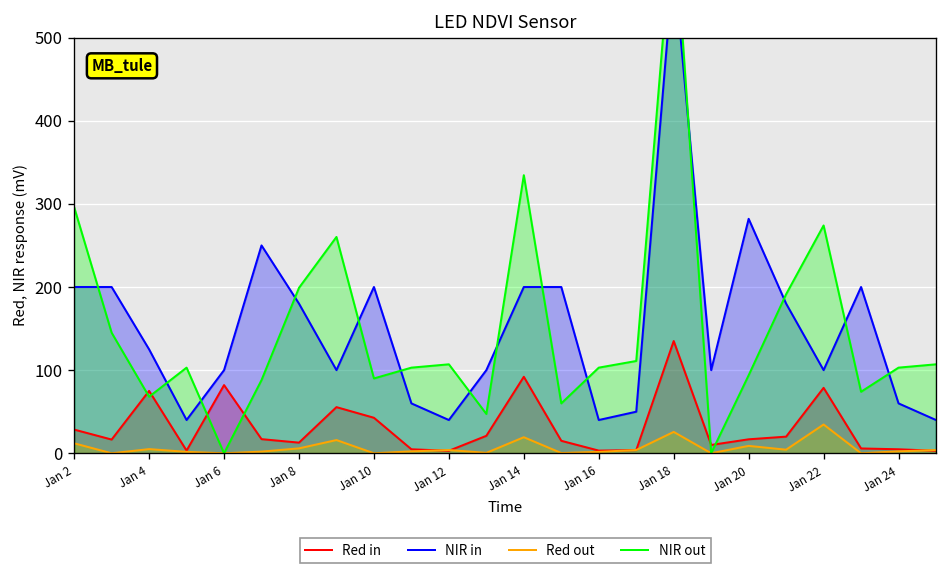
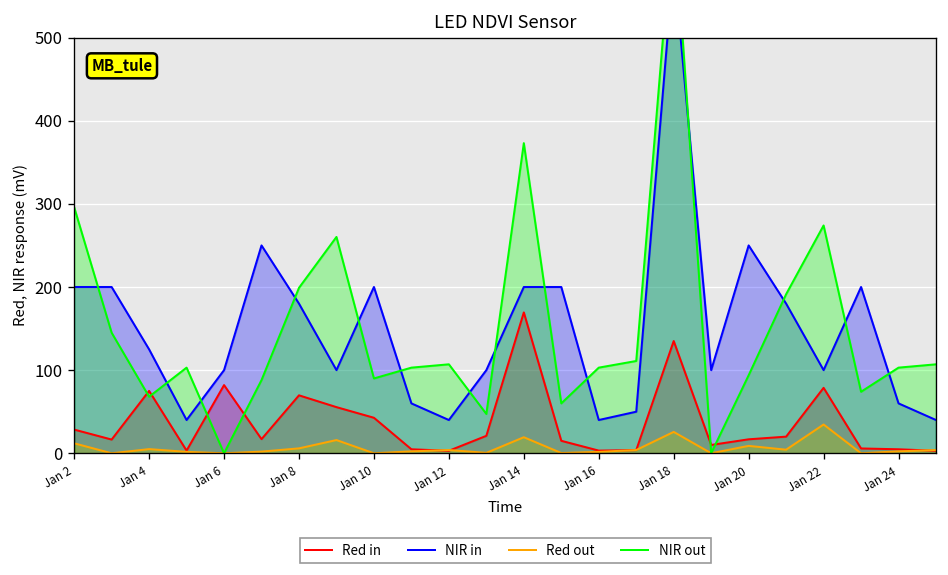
  {
    "Red in": {
      "Jan 2": 30,
      "Jan 4": 80,
      "Jan 6": 80,
-     "Jan 8": 10,
+     "Jan 8": 70,
      "Jan 10": 40,
-     "Jan 14": 90,
+     "Jan 14": 170,
      "Jan 18": 140,
      "Jan 20": 20,
      "Jan 22": 80
    },
    "NIR in": {
      "Jan 2": 200,
      "Jan 4": 130,
      "Jan 6": 100,
      "Jan 8": 180,
      "Jan 10": 200,
      "Jan 12": 40,
      "Jan 14": 200,
      "Jan 16": 40,
-     "Jan 20": 280,
+     "Jan 20": 250,
      "Jan 22": 100,
      "Jan 24": 60
    },
    "Red out": {
      "Jan 2": 10,
      "Jan 4": 10,
      "Jan 8": 10,
      "Jan 10": 0,
      "Jan 14": 20,
      "Jan 18": 30,
      "Jan 20": 10,
      "Jan 22": 30
    },
    "NIR out": {
      "Jan 2": 300,
      "Jan 4": 70,
      "Jan 8": 200,
      "Jan 10": 90,
      "Jan 12": 110,
-     "Jan 14": 330,
+     "Jan 14": 370,
      "Jan 16": 100,
      "Jan 20": 90,
      "Jan 22": 270,
      "Jan 24": 100
    }
  }
